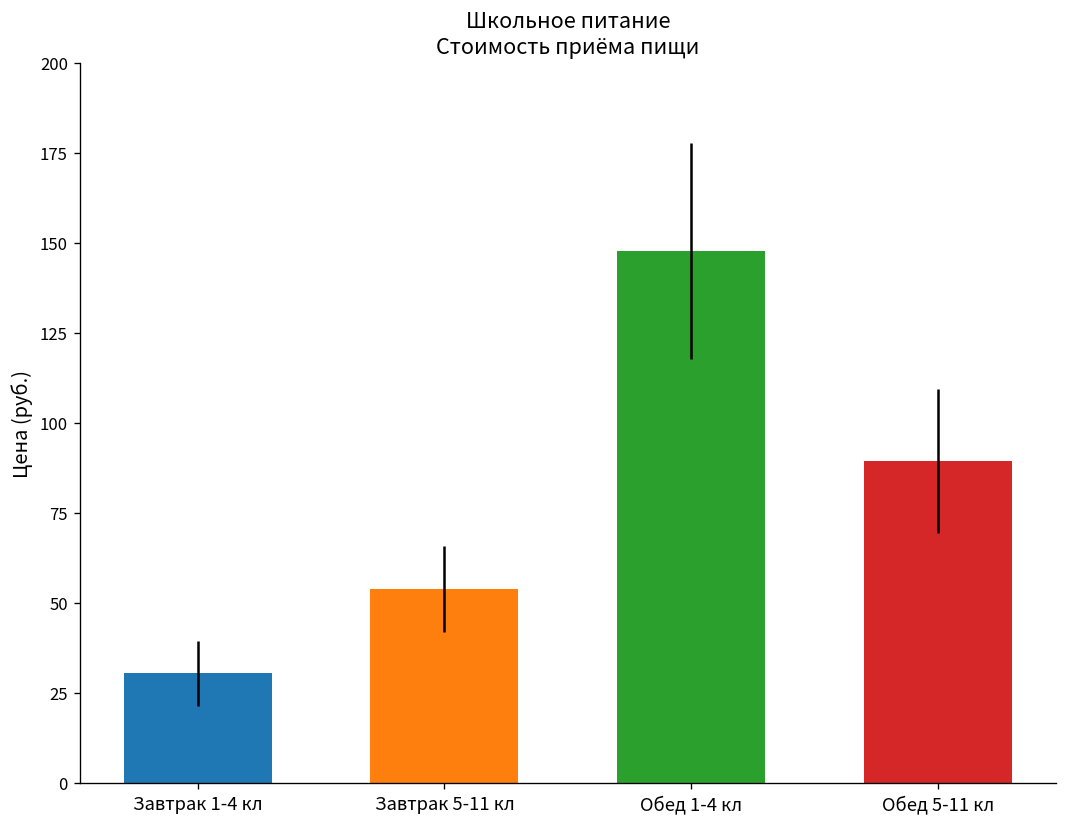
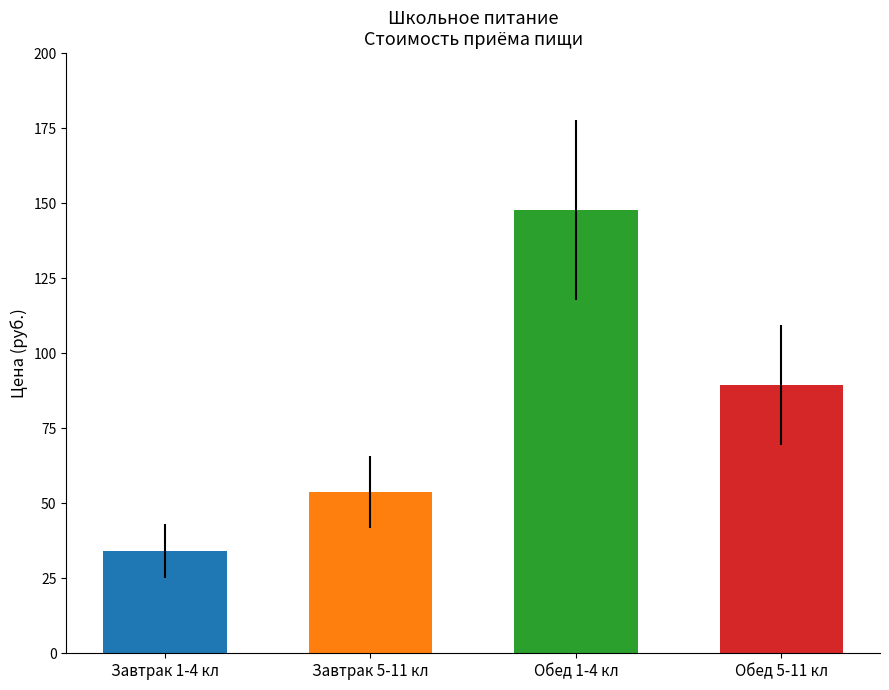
  {
-   "Завтрак 1-4 кл": 30,
+   "Завтрак 1-4 кл": 34,
    "Завтрак 5-11 кл": 54,
    "Обед 1-4 кл": 148,
    "Обед 5-11 кл": 89
  }
